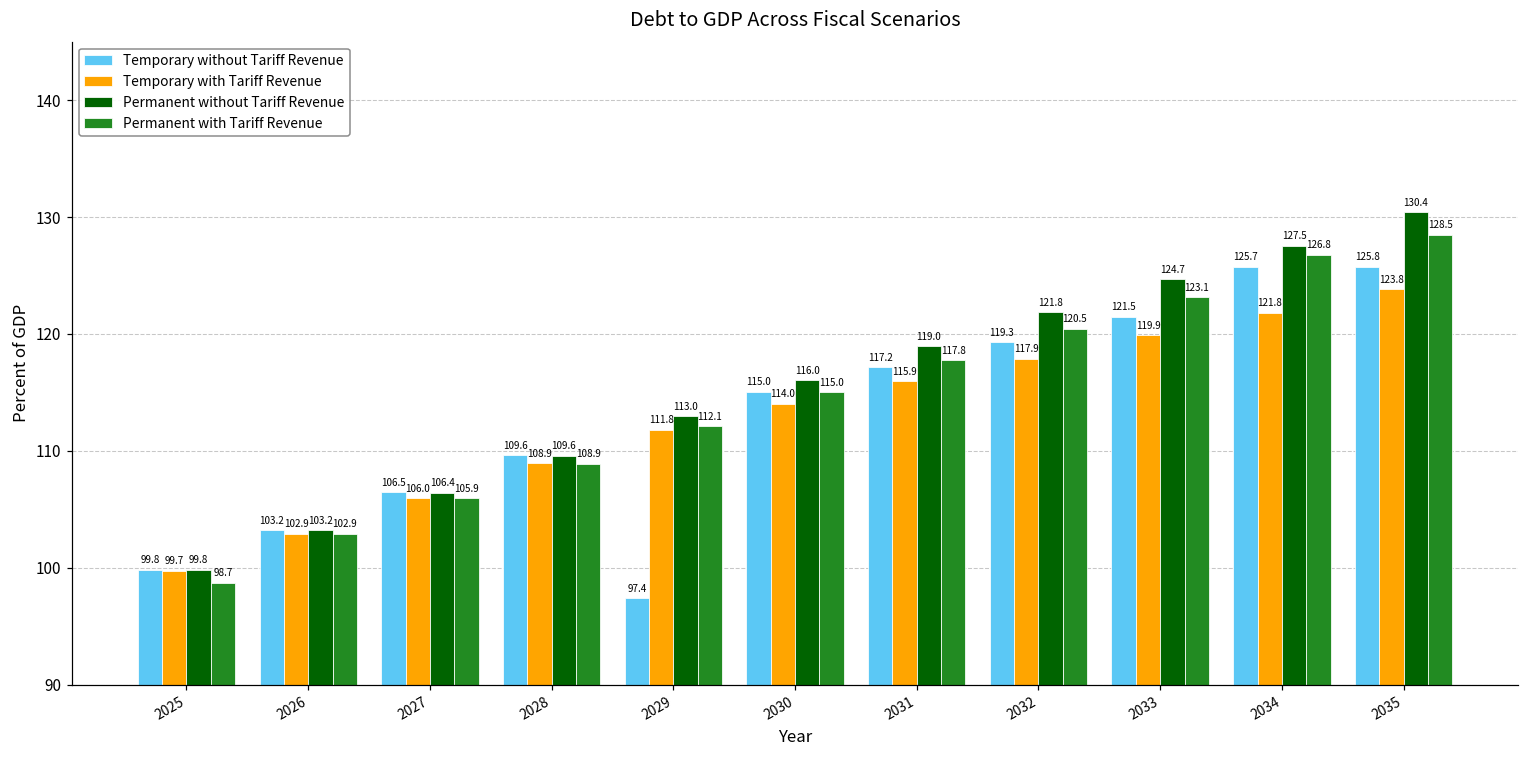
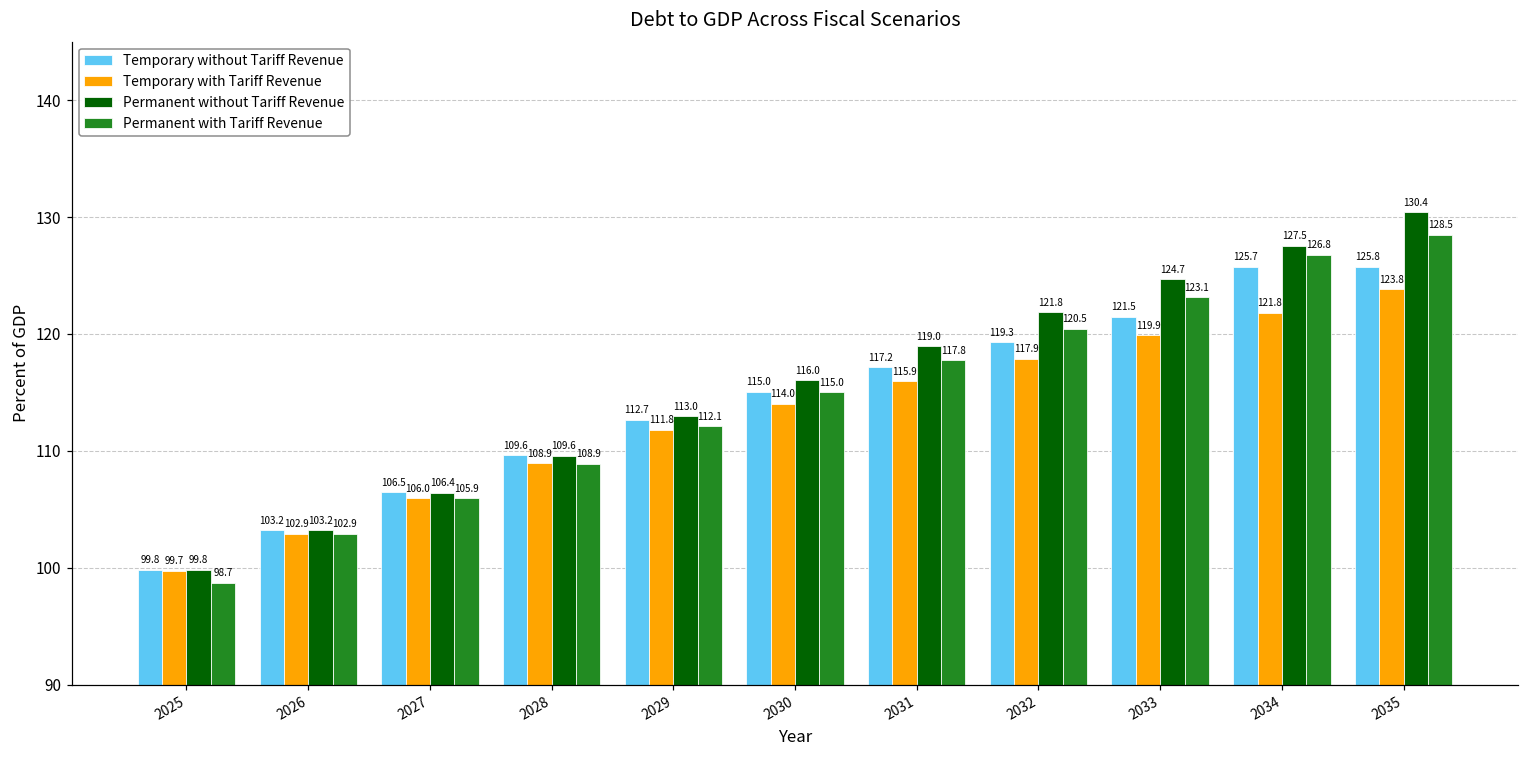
  {
    "Temporary without Tariff Revenue": {
      "2025": 99.8,
      "2026": 103.2,
      "2027": 106.5,
      "2028": 109.6,
-     "2029": 97.4,
+     "2029": 112.7,
      "2030": 115.0,
      "2031": 117.2,
      "2032": 119.3,
      "2033": 121.5,
      "2034": 125.7,
      "2035": 125.8
    },
    "Temporary with Tariff Revenue": {
      "2025": 99.7,
      "2026": 102.9,
      "2027": 106.0,
      "2028": 108.9,
      "2029": 111.8,
      "2030": 114.0,
      "2031": 115.9,
      "2032": 117.9,
      "2033": 119.9,
      "2034": 121.8,
      "2035": 123.8
    },
    "Permanent without Tariff Revenue": {
      "2025": 99.8,
      "2026": 103.2,
      "2027": 106.4,
      "2028": 109.6,
      "2029": 113.0,
      "2030": 116.0,
      "2031": 119.0,
      "2032": 121.8,
      "2033": 124.7,
      "2034": 127.5,
      "2035": 130.4
    },
    "Permanent with Tariff Revenue": {
      "2025": 98.7,
      "2026": 102.9,
      "2027": 105.9,
      "2028": 108.9,
      "2029": 112.1,
      "2030": 115.0,
      "2031": 117.8,
      "2032": 120.5,
      "2033": 123.1,
      "2034": 126.8,
      "2035": 128.5
    }
  }
